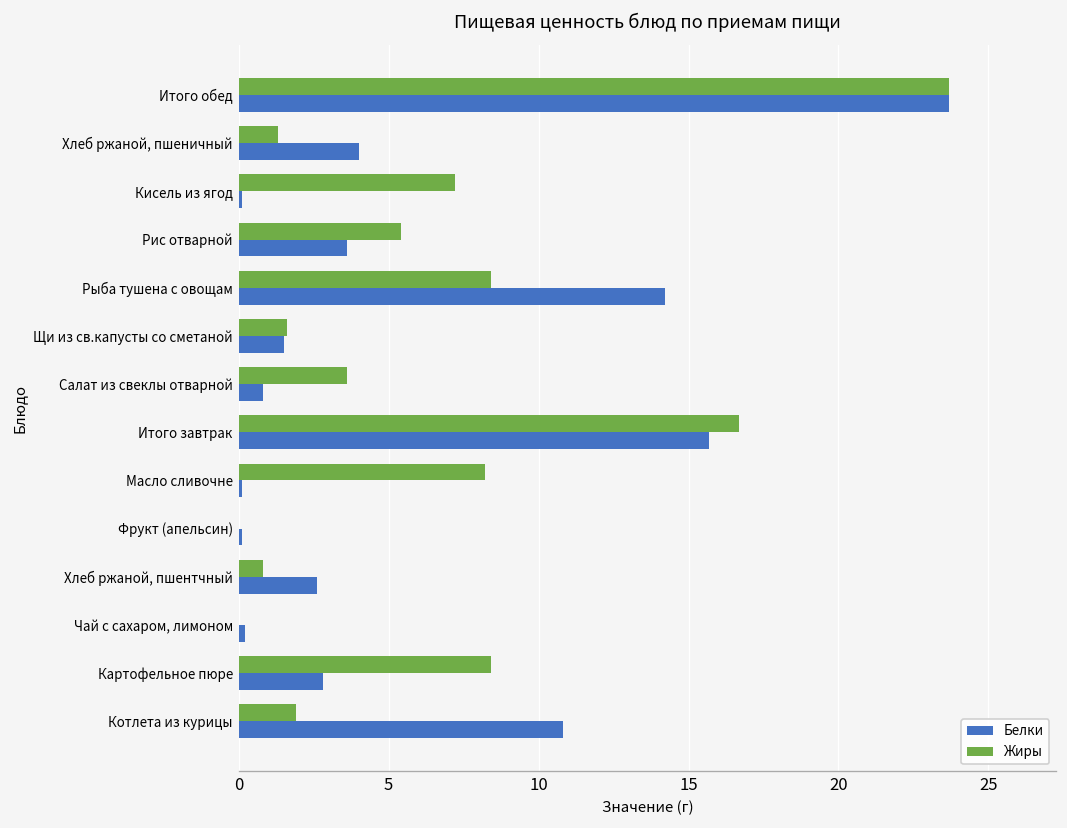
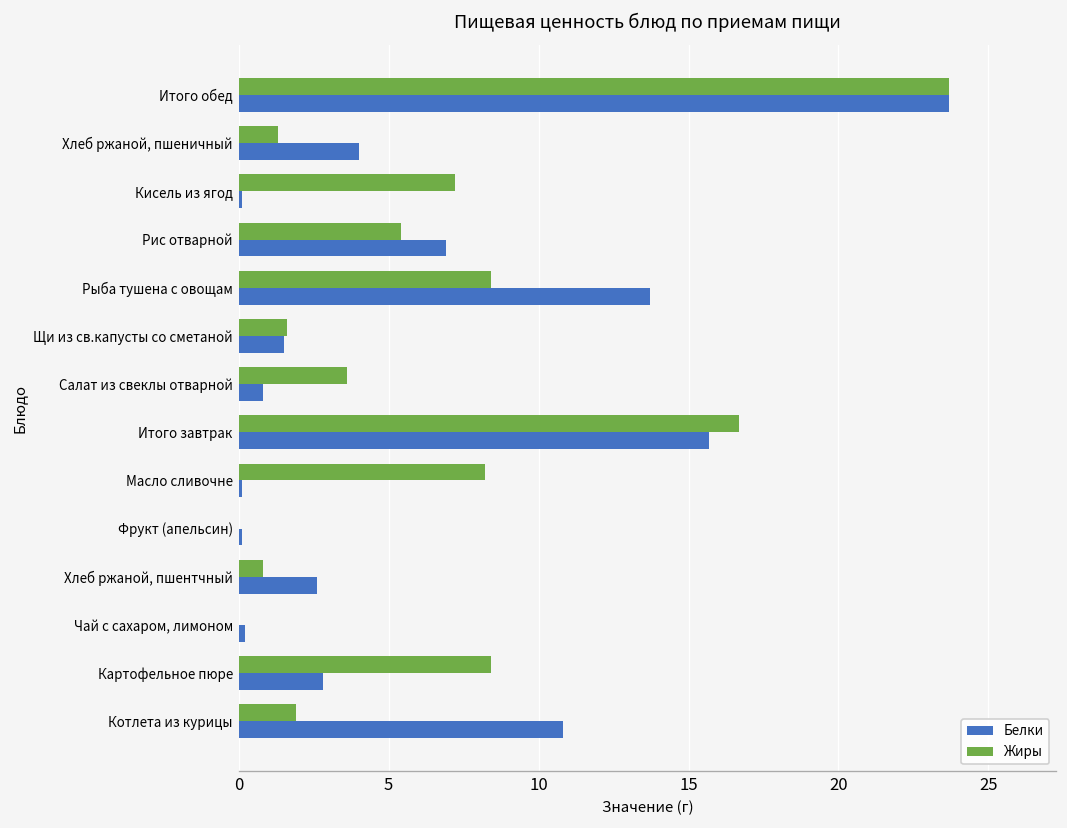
  {
    "Белки": {
      "Итого обед": 23.7,
      "Хлеб ржаной, пшеничный": 4.0,
-     "Рис отварной": 3.6,
-     "Рыба тушена с овощам": 14.2,
+     "Рис отварной": 6.9,
+     "Рыба тушена с овощам": 13.7,
      "Щи из св.капусты со сметаной": 1.5,
      "Салат из свеклы отварной": 0.8,
      "Итого завтрак": 15.7,
      "Хлеб ржаной, пшентчный": 2.6,
      "Чай с сахаром, лимоном": 0.2,
      "Картофельное пюре": 2.8,
      "Котлета из курицы": 10.8
    },
    "Жиры": {
      "Итого обед": 23.7,
      "Хлеб ржаной, пшеничный": 1.3,
      "Кисель из ягод": 7.2,
      "Рис отварной": 5.4,
      "Рыба тушена с овощам": 8.4,
      "Щи из св.капусты со сметаной": 1.6,
      "Салат из свеклы отварной": 3.6,
      "Итого завтрак": 16.7,
      "Масло сливочне": 8.2,
      "Фрукт (апельсин)": 0.0,
      "Хлеб ржаной, пшентчный": 0.8,
      "Чай с сахаром, лимоном": 0.0,
      "Картофельное пюре": 8.4,
      "Котлета из курицы": 1.9
    }
  }
